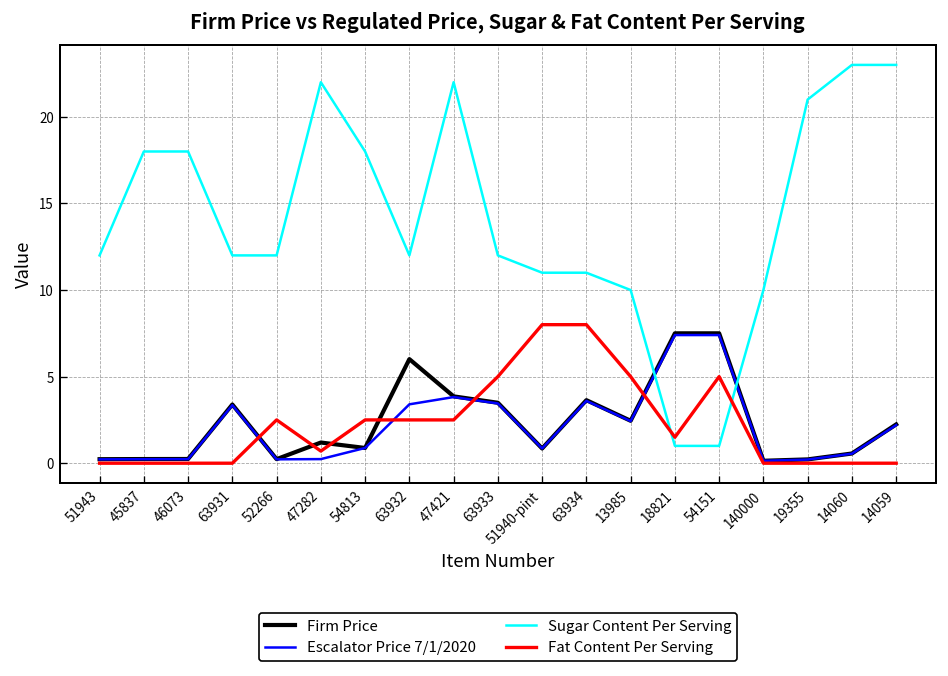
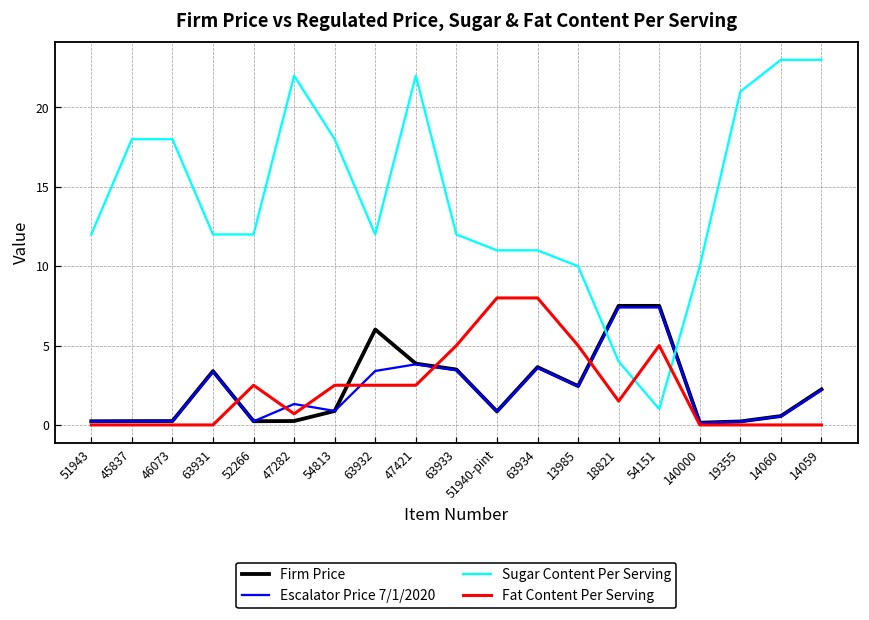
  {
    "Firm Price": {
-     "47282": 1.2,
+     "47282": 0.2,
      "63932": 6.0
    },
    "Escalator Price 7/1/2020": {
-     "47282": 0.2,
+     "47282": 1.3,
      "63932": 3.4
    },
    "Sugar Content Per Serving": {
      "51943": 12,
      "45837": 18,
      "46073": 18,
      "63931": 12,
      "52266": 12,
      "47282": 22,
      "54813": 18,
      "63932": 12,
      "47421": 22,
      "63933": 12,
      "51940-pint": 11,
      "63934": 11,
      "13985": 10,
-     "18821": 1,
+     "18821": 4,
      "54151": 1,
      "140000": 10,
      "19355": 21,
      "14060": 23,
      "14059": 23
    },
    "Fat Content Per Serving": {
      "51943": 0.0,
      "45837": 0.0,
      "46073": 0.0,
      "63931": 0.0,
      "52266": 2.5,
      "47282": 0.7,
      "54813": 2.5,
      "63932": 2.5,
      "47421": 2.5,
      "63933": 5.0,
      "51940-pint": 8.0,
      "63934": 8.0,
      "13985": 5.0,
      "18821": 1.5,
      "54151": 5.0,
      "19355": 0.0,
      "14060": 0.0,
      "14059": 0.0
    }
  }
